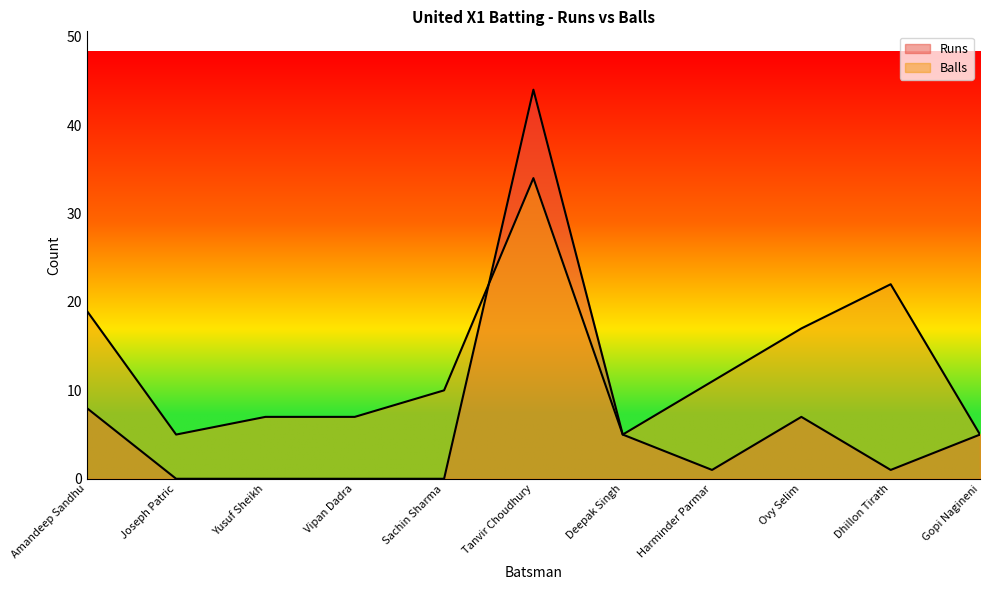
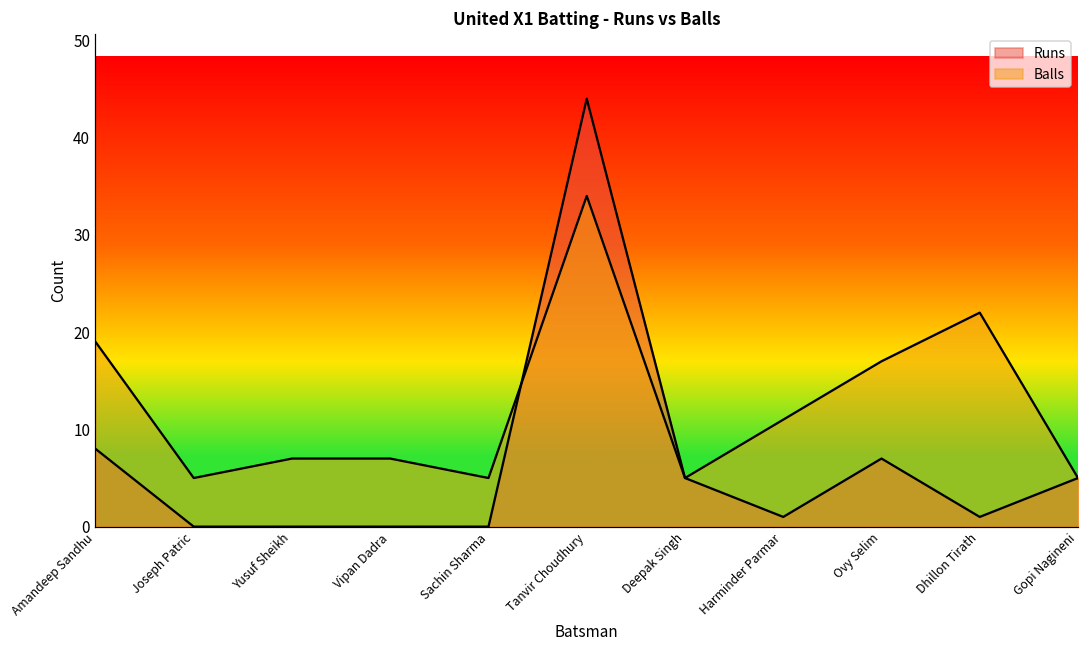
  {
    "Runs": {
      "Amandeep Sandhu": 8,
      "Joseph Patric": 0,
      "Yusuf Sheikh": 0,
      "Vipan Dadra": 0,
      "Sachin Sharma": 0,
      "Tanvir Choudhury": 44,
      "Harminder Parmar": 1,
      "Ovy Selim": 7,
      "Dhillon Tirath": 1
    },
    "Balls": {
      "Amandeep Sandhu": 19,
      "Joseph Patric": 5,
      "Yusuf Sheikh": 7,
      "Vipan Dadra": 7,
-     "Sachin Sharma": 10,
+     "Sachin Sharma": 5,
      "Tanvir Choudhury": 34,
      "Harminder Parmar": 11,
      "Ovy Selim": 17,
      "Dhillon Tirath": 22
    }
  }
